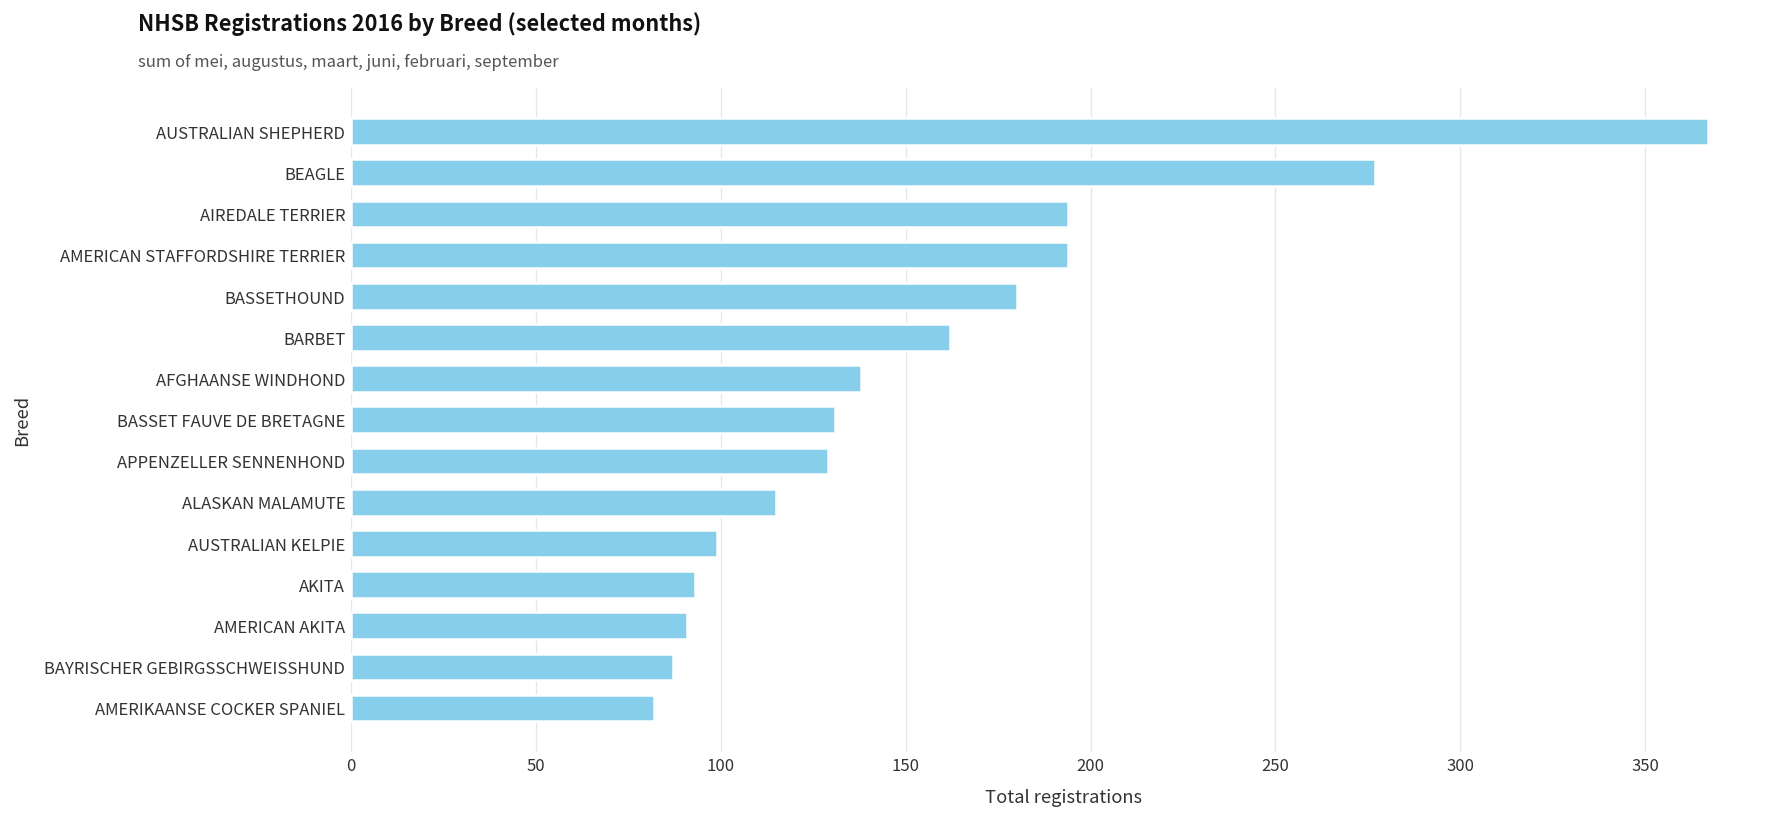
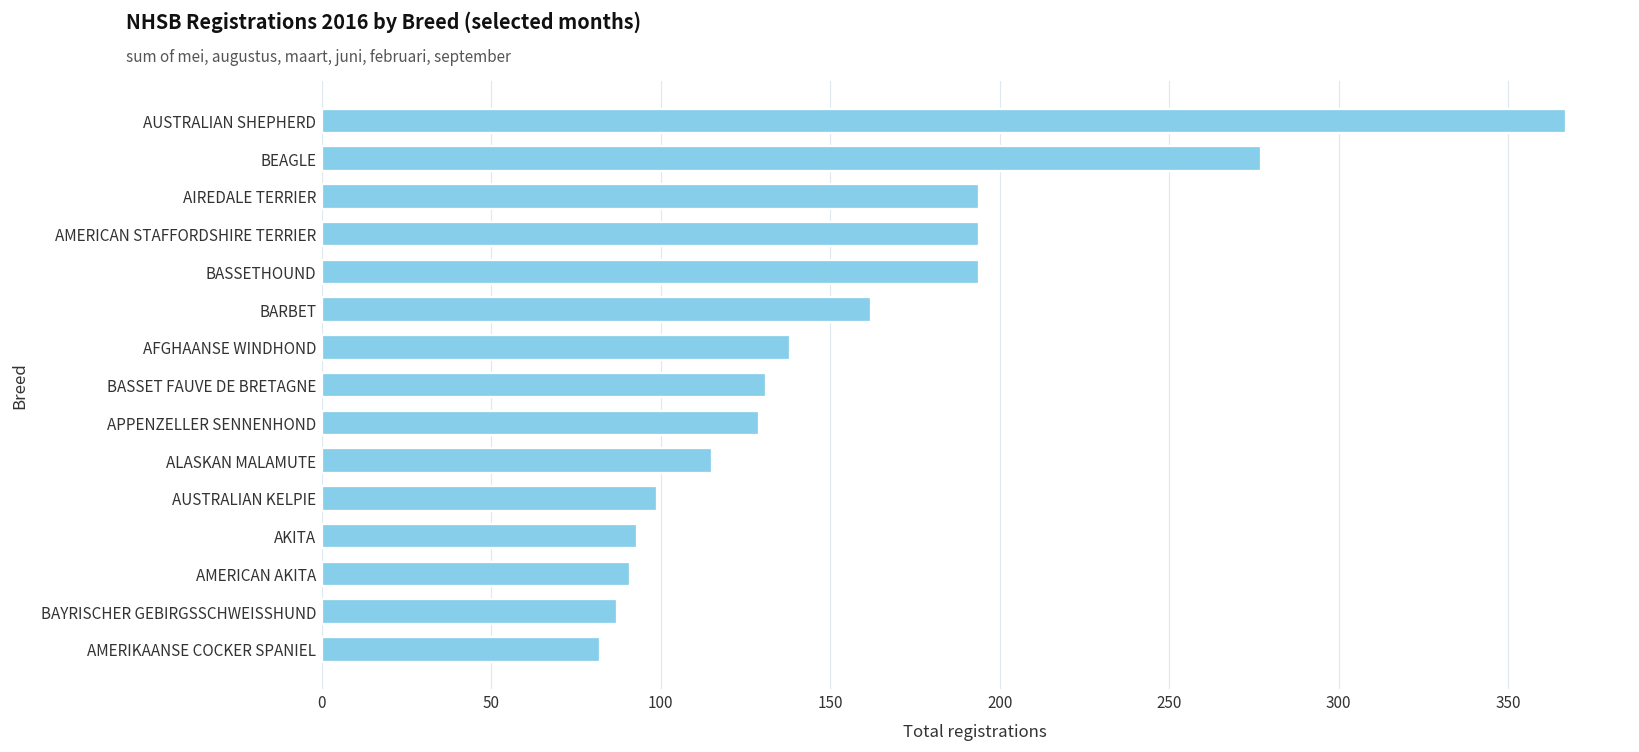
  {
    "AUSTRALIAN SHEPHERD": 367,
    "BEAGLE": 277,
    "AIREDALE TERRIER": 194,
    "AMERICAN STAFFORDSHIRE TERRIER": 194,
-   "BASSETHOUND": 180,
+   "BASSETHOUND": 194,
    "BARBET": 162,
    "AFGHAANSE WINDHOND": 138,
    "BASSET FAUVE DE BRETAGNE": 131,
    "APPENZELLER SENNENHOND": 129,
    "ALASKAN MALAMUTE": 115,
    "AUSTRALIAN KELPIE": 99,
    "AKITA": 93,
    "AMERICAN AKITA": 91,
    "BAYRISCHER GEBIRGSSCHWEISSHUND": 87,
    "AMERIKAANSE COCKER SPANIEL": 82
  }
